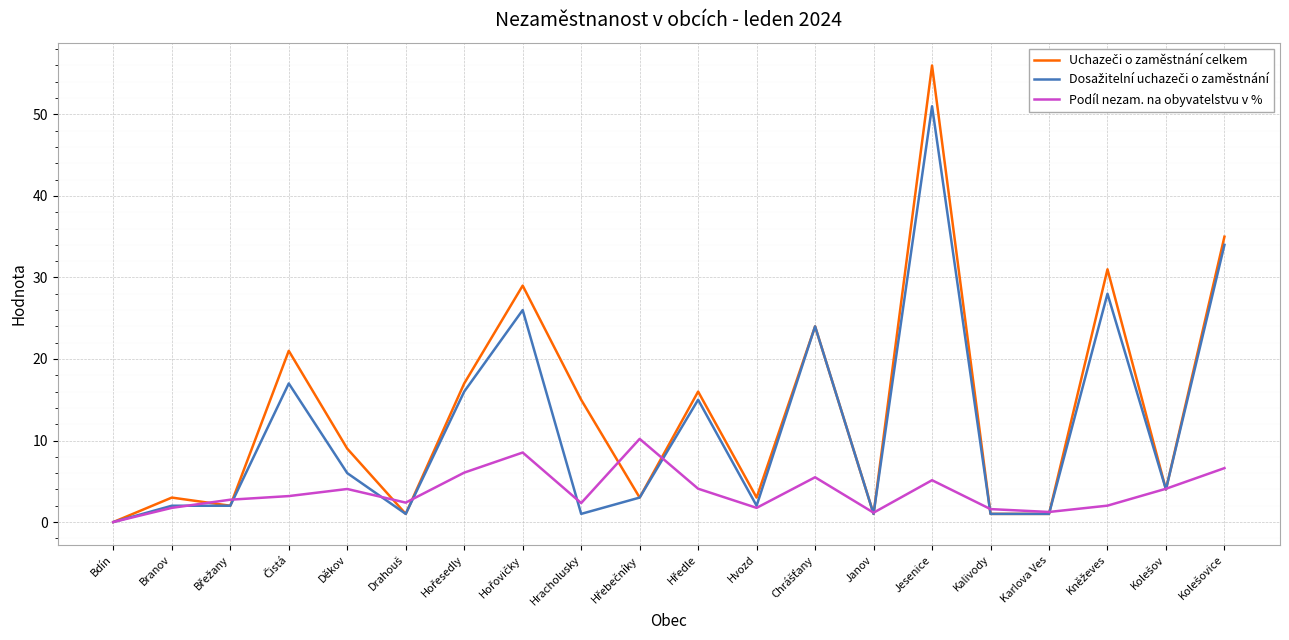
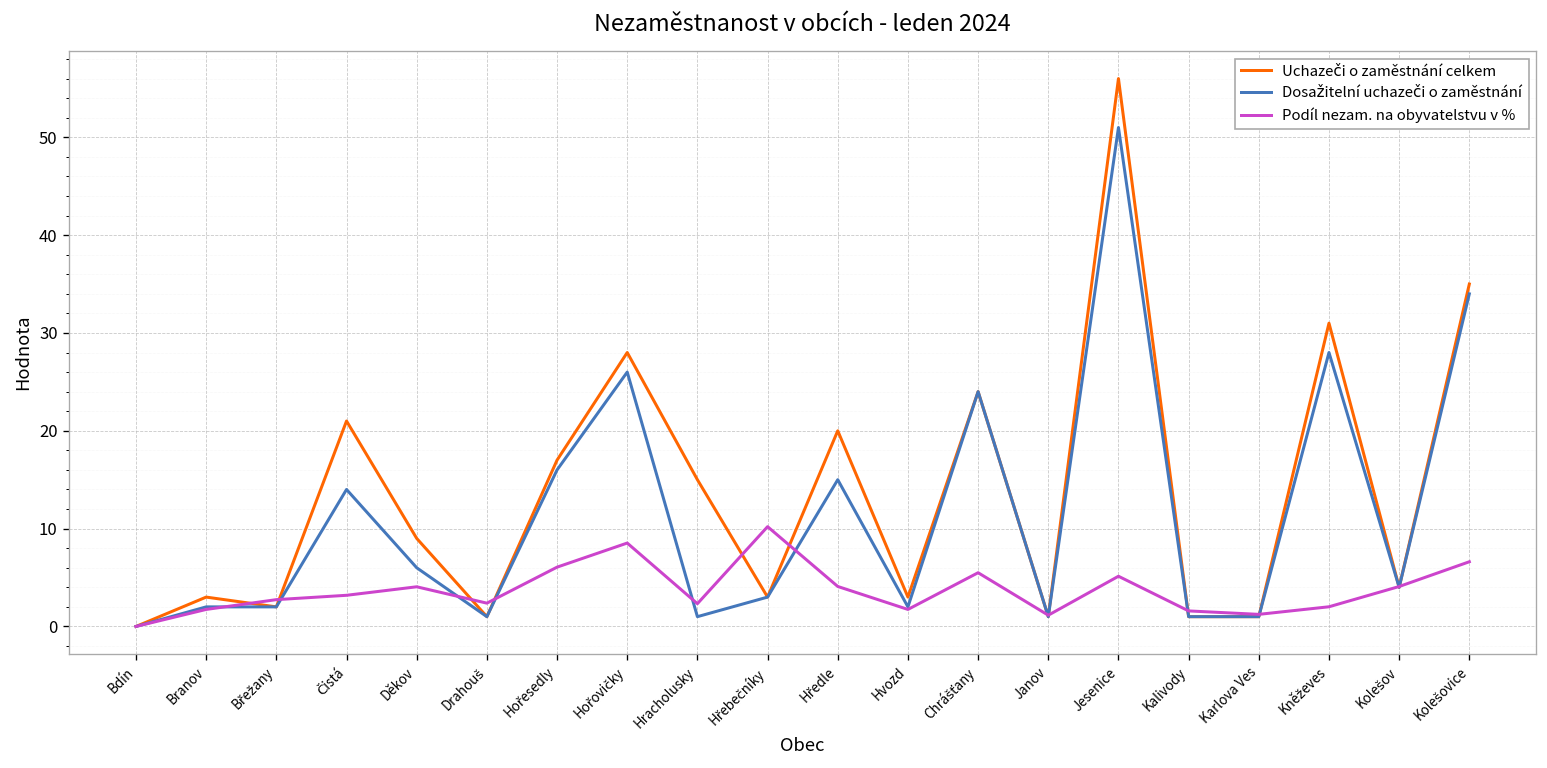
  {
    "Uchazeči o zaměstnání celkem": {
      "Branov": 3,
      "Čistá": 21,
      "Děkov": 9,
      "Hořesedly": 17,
-     "Hořovičky": 29,
+     "Hořovičky": 28,
      "Hracholusky": 15,
-     "Hředle": 16,
+     "Hředle": 20,
      "Hvozd": 3,
      "Jesenice": 56,
      "Kněževes": 31,
      "Kolešovice": 35
    },
    "Dosažitelní uchazeči o zaměstnání": {
-     "Čistá": 17,
+     "Čistá": 14,
      "Děkov": 6,
      "Hořesedly": 16,
      "Hořovičky": 26,
      "Hracholusky": 1,
      "Hředle": 15,
      "Jesenice": 51,
      "Kněževes": 28,
      "Kolešovice": 34
    },
    "Podíl nezam. na obyvatelstvu v %": {
      "Břežany": 3,
      "Čistá": 3,
      "Děkov": 4,
      "Drahouš": 2,
      "Hořesedly": 6,
      "Hořovičky": 9,
      "Hracholusky": 2,
      "Hřebečníky": 10,
      "Hředle": 4,
      "Chrášťany": 5,
      "Jesenice": 5,
      "Kalivody": 2,
      "Kněževes": 2,
      "Kolešovice": 7
    }
  }
